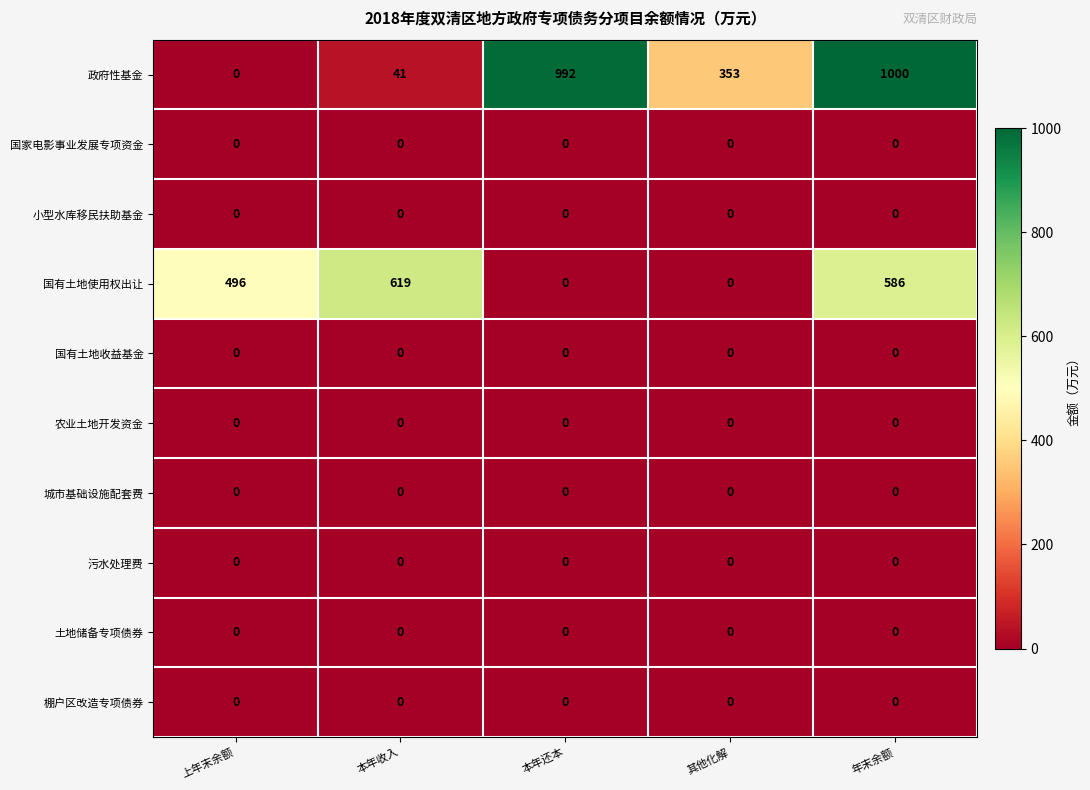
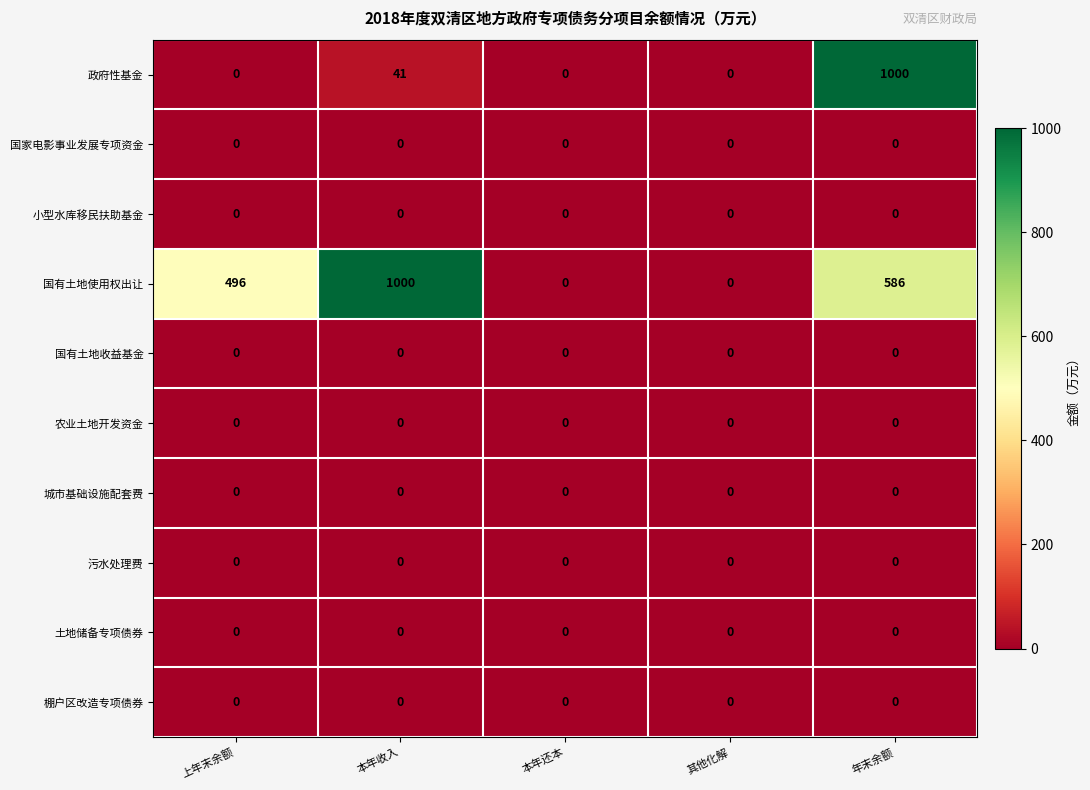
  {
    "政府性基金": {
      "上年末余额": 0,
      "本年收入": 41,
-     "本年还本": 992,
-     "其他化解": 353,
+     "本年还本": 0,
+     "其他化解": 0,
      "年末余额": 1000
    },
    "国家电影事业发展专项资金": {
      "上年末余额": 0,
      "本年收入": 0,
      "本年还本": 0,
      "其他化解": 0,
      "年末余额": 0
    },
    "小型水库移民扶助基金": {
      "上年末余额": 0,
      "本年收入": 0,
      "本年还本": 0,
      "其他化解": 0,
      "年末余额": 0
    },
    "国有土地使用权出让": {
      "上年末余额": 496,
-     "本年收入": 619,
+     "本年收入": 1000,
      "本年还本": 0,
      "其他化解": 0,
      "年末余额": 586
    },
    "国有土地收益基金": {
      "上年末余额": 0,
      "本年收入": 0,
      "本年还本": 0,
      "其他化解": 0,
      "年末余额": 0
    },
    "农业土地开发资金": {
      "上年末余额": 0,
      "本年收入": 0,
      "本年还本": 0,
      "其他化解": 0,
      "年末余额": 0
    },
    "城市基础设施配套费": {
      "上年末余额": 0,
      "本年收入": 0,
      "本年还本": 0,
      "其他化解": 0,
      "年末余额": 0
    },
    "污水处理费": {
      "上年末余额": 0,
      "本年收入": 0,
      "本年还本": 0,
      "其他化解": 0,
      "年末余额": 0
    },
    "土地储备专项债券": {
      "上年末余额": 0,
      "本年收入": 0,
      "本年还本": 0,
      "其他化解": 0,
      "年末余额": 0
    },
    "棚户区改造专项债券": {
      "上年末余额": 0,
      "本年收入": 0,
      "本年还本": 0,
      "其他化解": 0,
      "年末余额": 0
    }
  }
